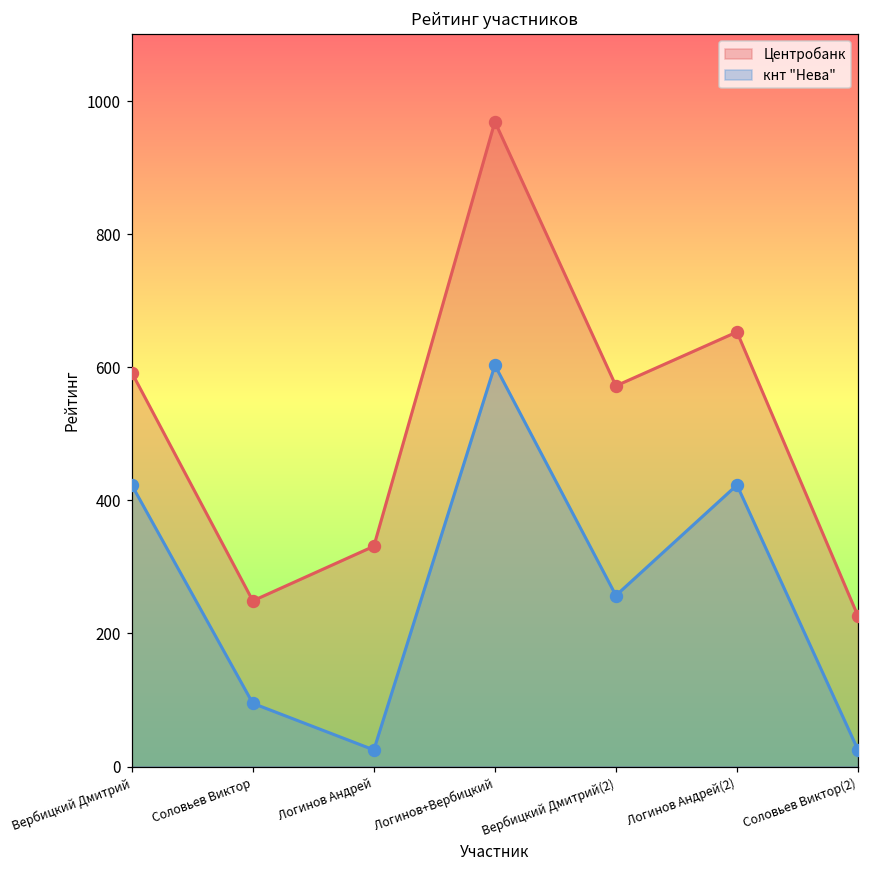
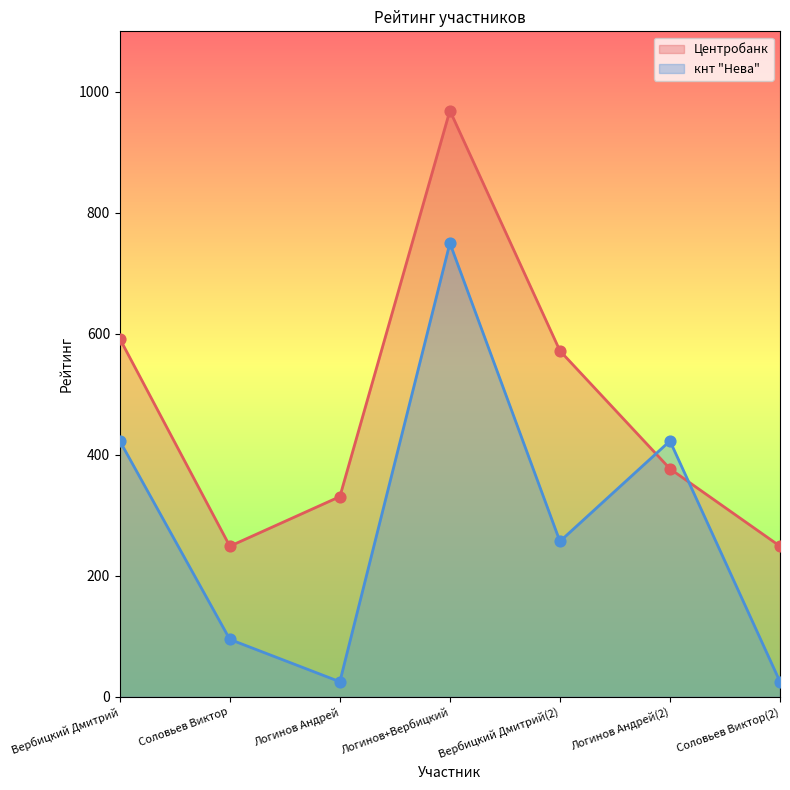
  {
    "Центробанк": {
      "Вербицкий Дмитрий": 590,
      "Соловьев Виктор": 250,
      "Логинов Андрей": 330,
      "Логинов+Вербицкий": 970,
      "Вербицкий Дмитрий(2)": 570,
-     "Логинов Андрей(2)": 650,
-     "Соловьев Виктор(2)": 230
+     "Логинов Андрей(2)": 380,
+     "Соловьев Виктор(2)": 250
    },
    "кнт \"Нева\"": {
      "Вербицкий Дмитрий": 420,
      "Соловьев Виктор": 100,
      "Логинов Андрей": 30,
-     "Логинов+Вербицкий": 600,
+     "Логинов+Вербицкий": 750,
      "Вербицкий Дмитрий(2)": 260,
      "Логинов Андрей(2)": 420,
      "Соловьев Виктор(2)": 30
    }
  }
